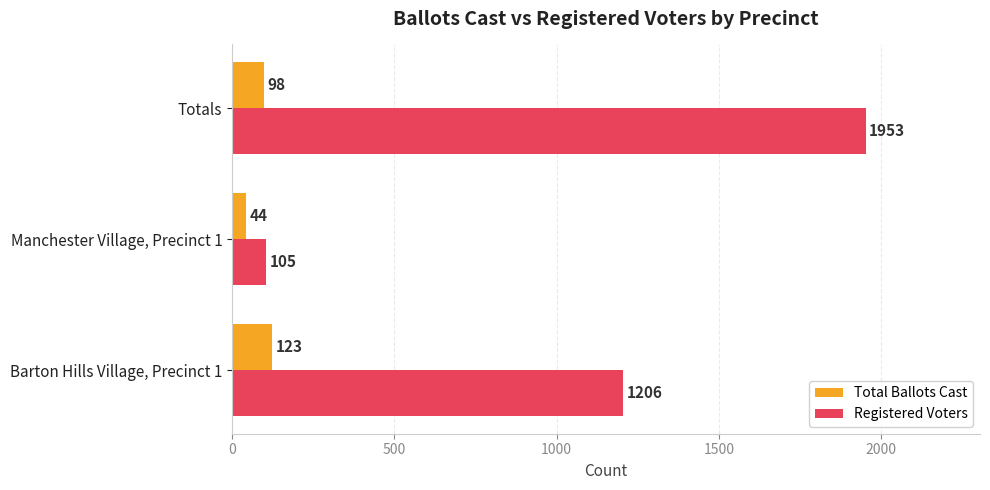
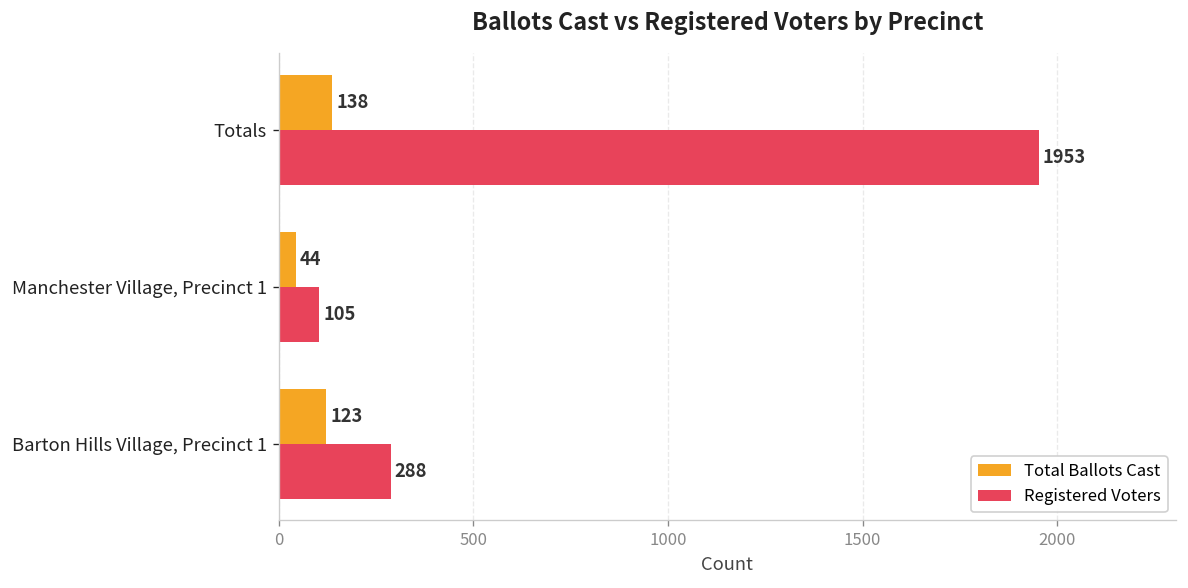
  {
    "Total Ballots Cast": {
-     "Totals": 98,
+     "Totals": 138,
      "Manchester Village, Precinct 1": 44,
      "Barton Hills Village, Precinct 1": 123
    },
    "Registered Voters": {
      "Totals": 1953,
      "Manchester Village, Precinct 1": 105,
-     "Barton Hills Village, Precinct 1": 1206
+     "Barton Hills Village, Precinct 1": 288
    }
  }
